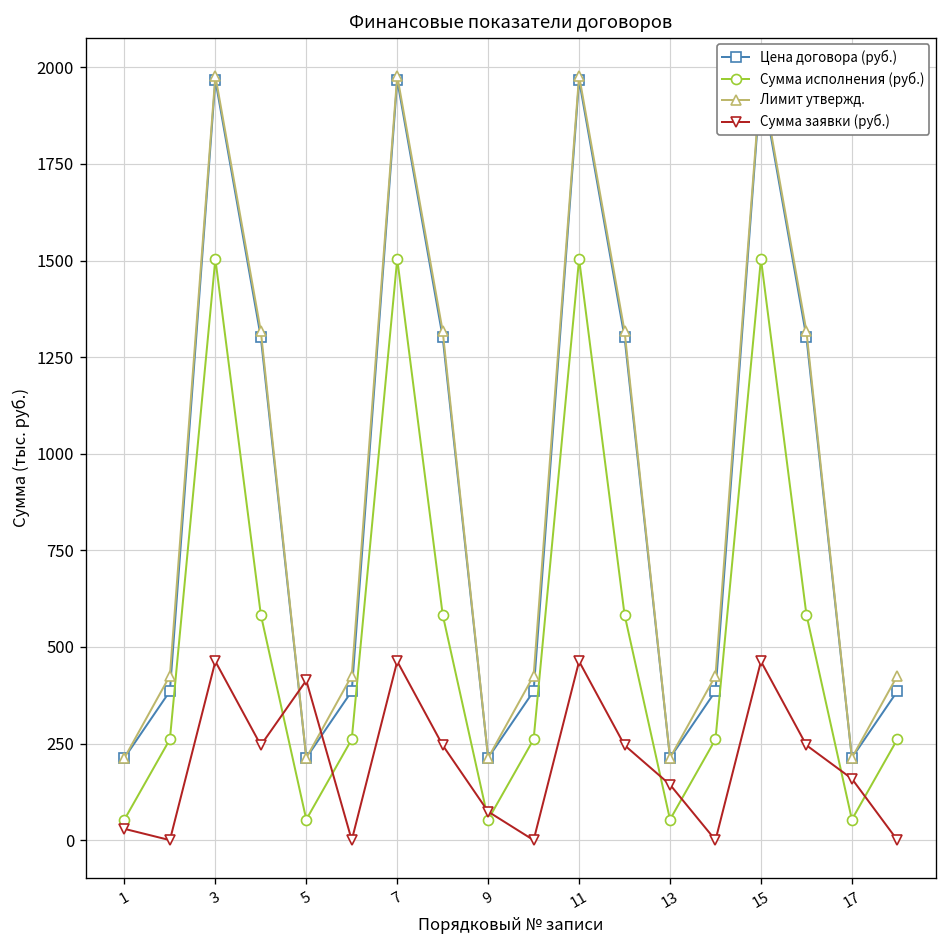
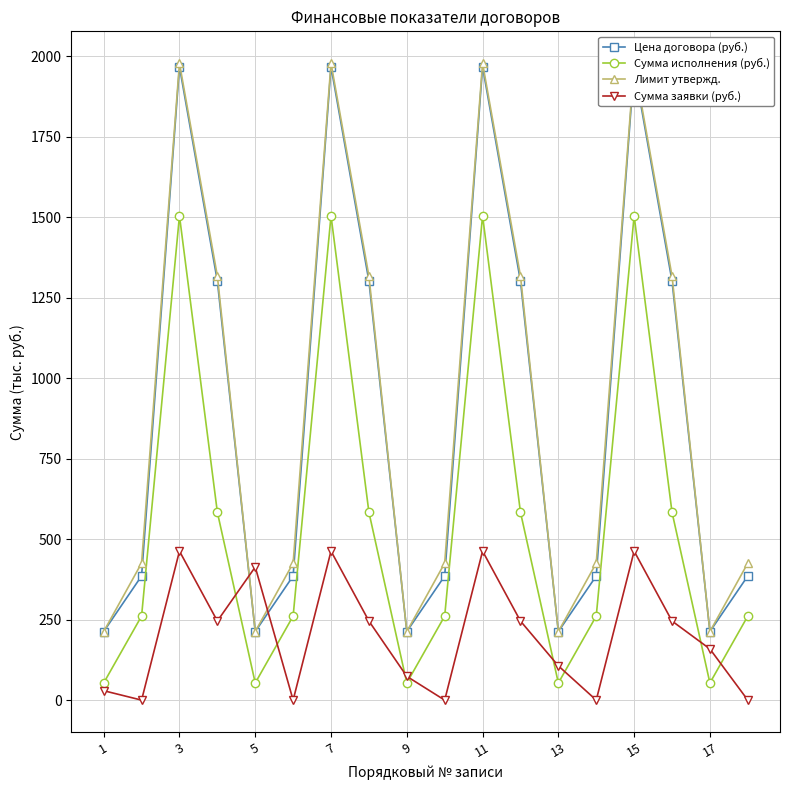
  {
    "Цена договора (руб.)": {
      "3": 1970,
      "7": 1970,
      "11": 1970
    },
    "Сумма исполнения (руб.)": {
      "1": 50,
      "3": 1500,
      "5": 50,
      "7": 1500,
      "9": 50,
      "11": 1500,
      "13": 50,
      "15": 1500,
      "17": 50
    },
    "Лимит утвержд.": {
      "3": 1980,
      "7": 1980,
      "11": 1980
    },
    "Сумма заявки (руб.)": {
      "1": 30,
      "3": 460,
      "5": 410,
      "7": 460,
      "9": 70,
      "11": 460,
-     "13": 140,
+     "13": 110,
      "15": 460,
      "17": 160
    }
  }
